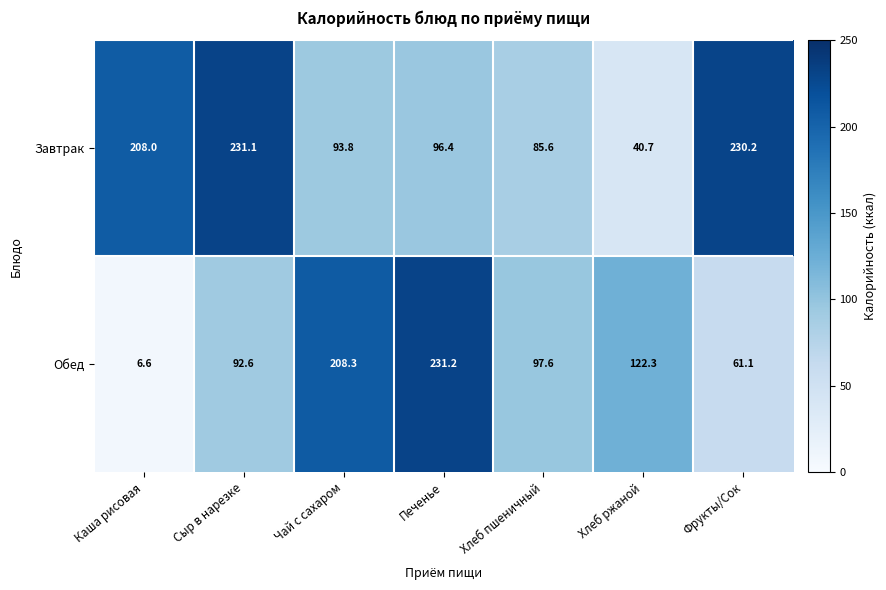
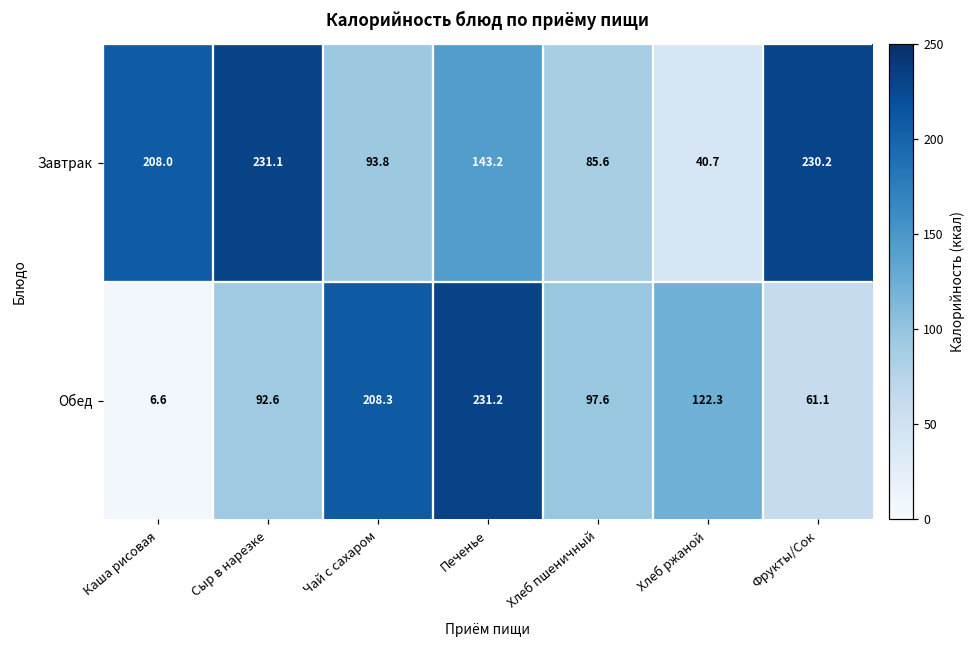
  {
    "Завтрак": {
      "Каша рисовая": 208.0,
      "Сыр в нарезке": 231.1,
      "Чай с сахаром": 93.8,
-     "Печенье": 96.4,
+     "Печенье": 143.2,
      "Хлеб пшеничный": 85.6,
      "Хлеб ржаной": 40.7,
      "Фрукты/Сок": 230.2
    },
    "Обед": {
      "Каша рисовая": 6.6,
      "Сыр в нарезке": 92.6,
      "Чай с сахаром": 208.3,
      "Печенье": 231.2,
      "Хлеб пшеничный": 97.6,
      "Хлеб ржаной": 122.3,
      "Фрукты/Сок": 61.1
    }
  }
